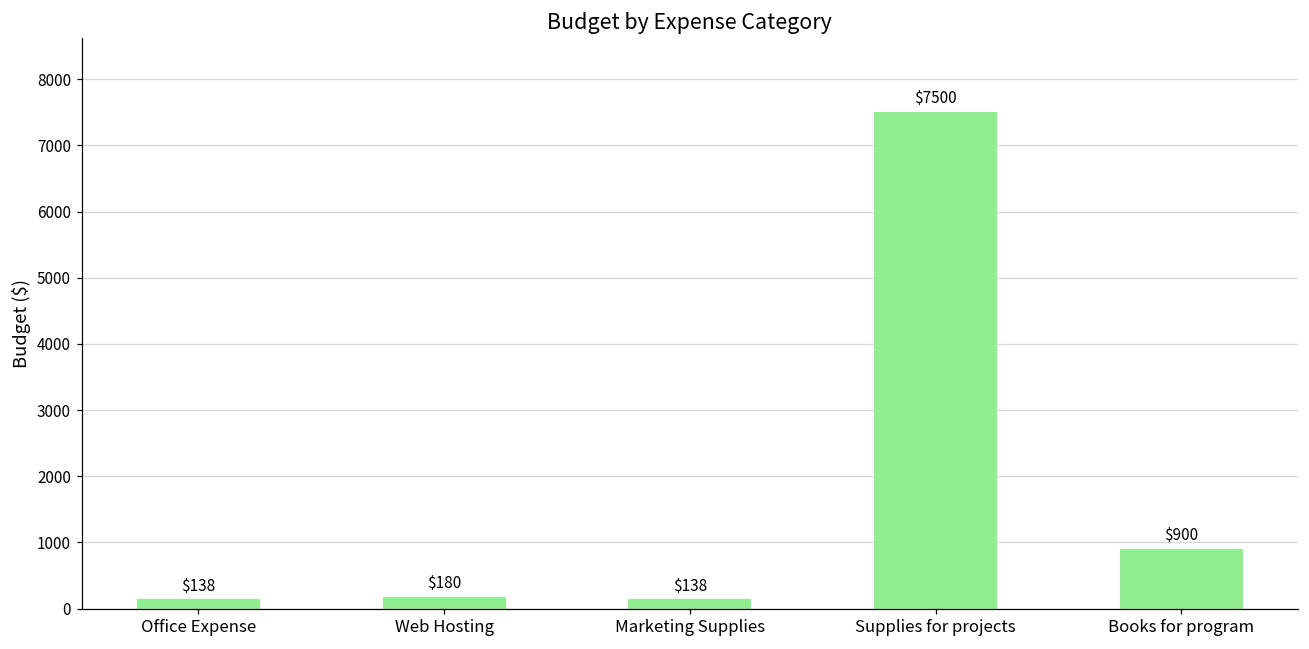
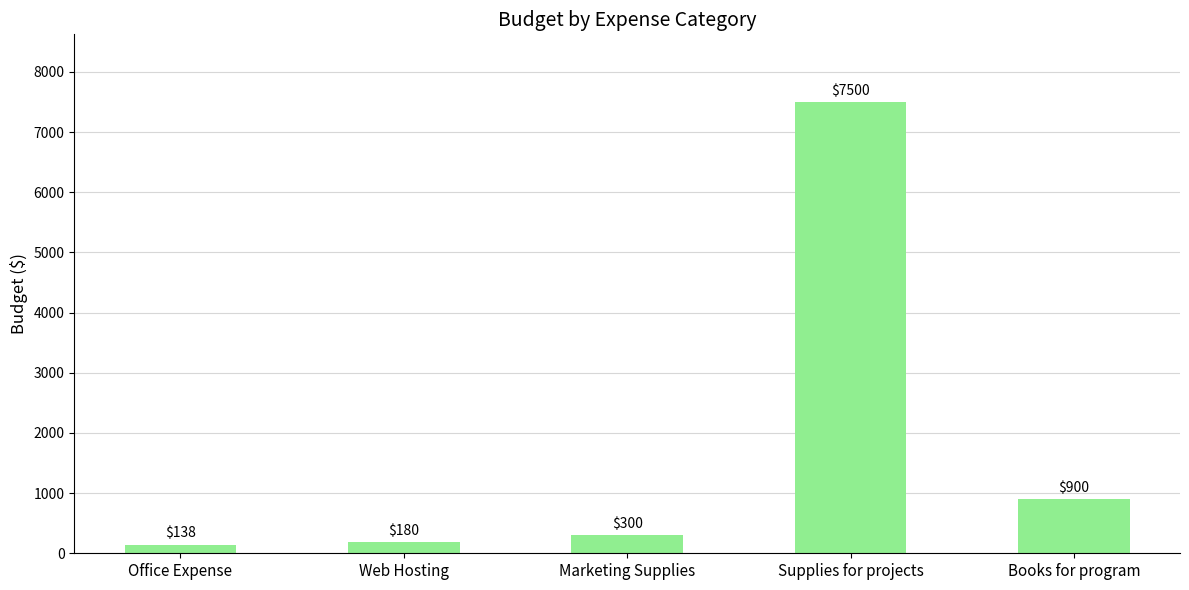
  {
    "Office Expense": "$138",
    "Web Hosting": "$180",
-   "Marketing Supplies": "$138",
+   "Marketing Supplies": "$300",
    "Supplies for projects": "$7500",
    "Books for program": "$900"
  }
